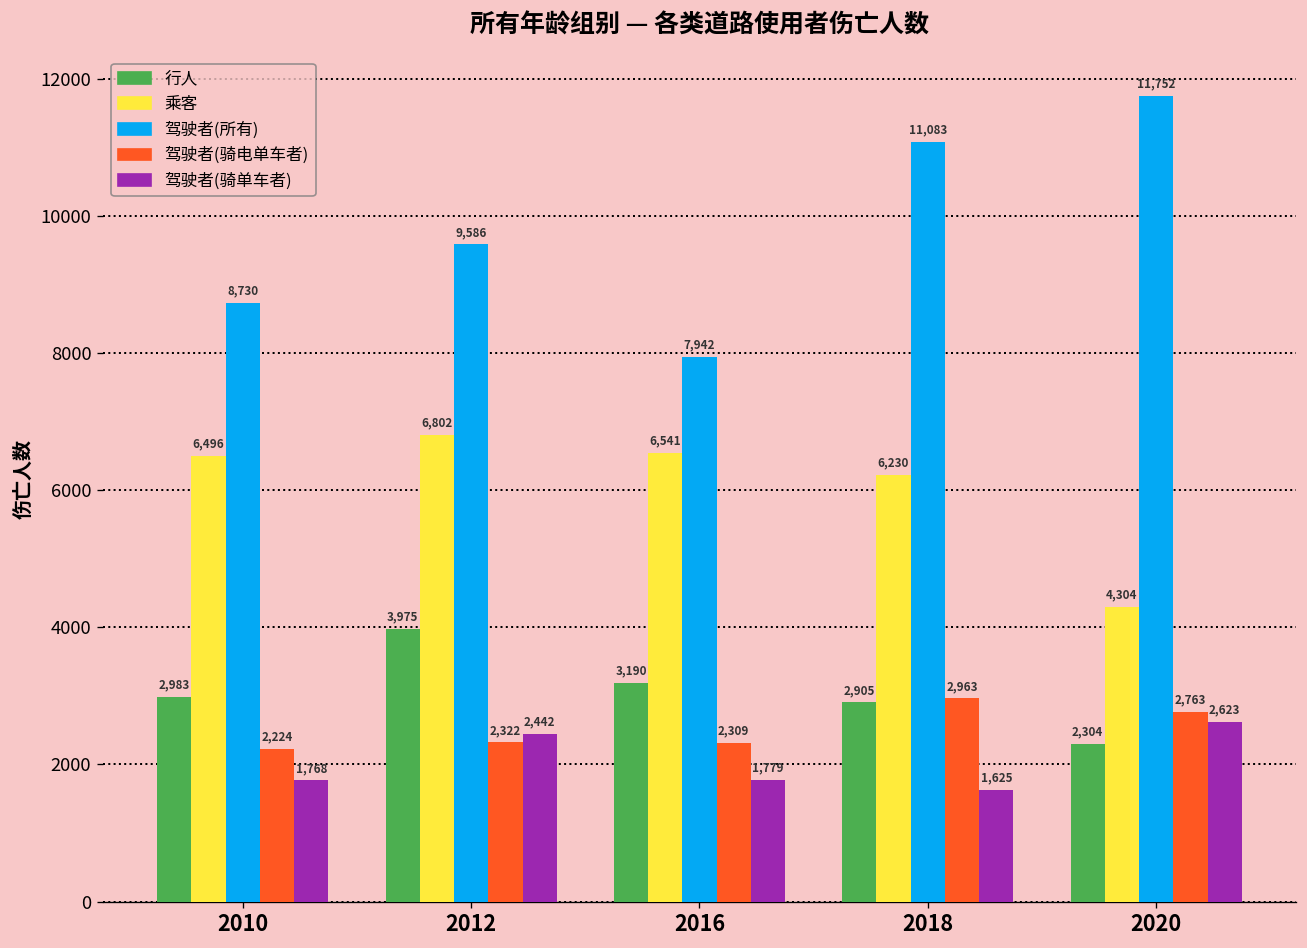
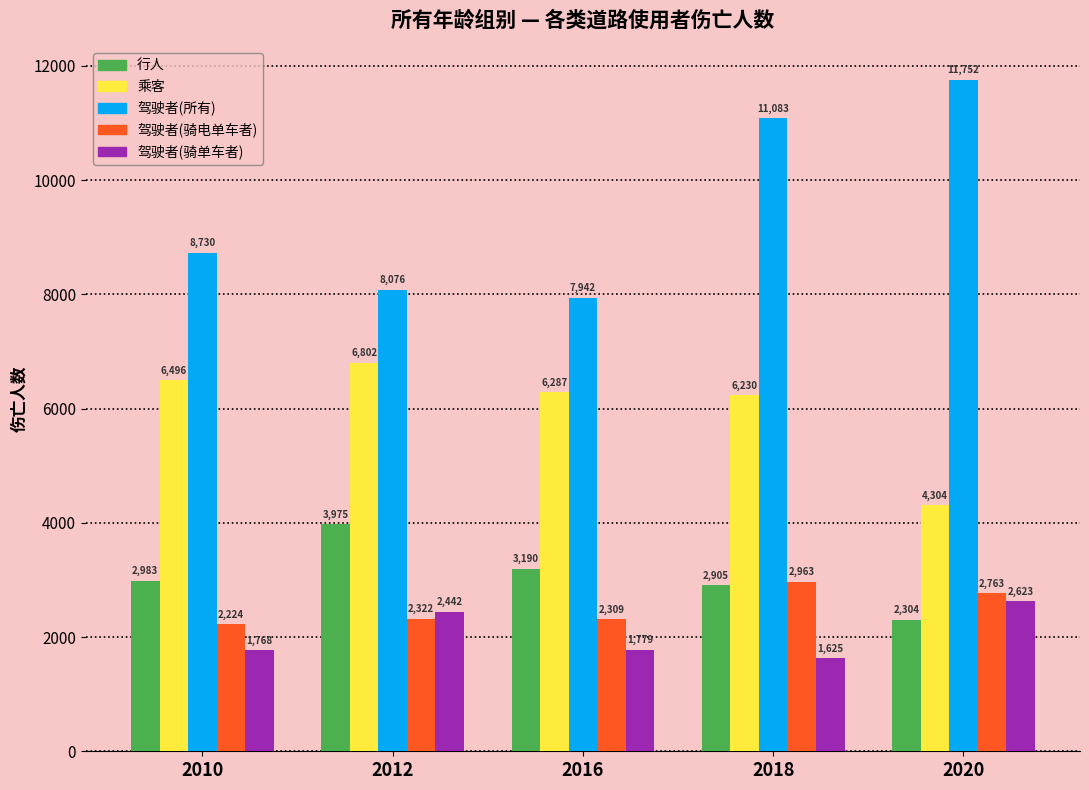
  {
    "行人": {
      "2010": "2,983",
      "2012": "3,975",
      "2016": "3,190",
      "2018": "2,905",
      "2020": "2,304"
    },
    "乘客": {
      "2010": "6,496",
      "2012": "6,802",
-     "2016": "6,541",
+     "2016": "6,287",
      "2018": "6,230",
      "2020": "4,304"
    },
    "驾驶者(所有)": {
      "2010": "8,730",
-     "2012": "9,586",
+     "2012": "8,076",
      "2016": "7,942",
      "2018": "11,083",
      "2020": "11,752"
    },
    "驾驶者(骑电单车者)": {
      "2010": "2,224",
      "2012": "2,322",
      "2016": "2,309",
      "2018": "2,963",
      "2020": "2,763"
    },
    "驾驶者(骑单车者)": {
      "2010": "1,768",
      "2012": "2,442",
      "2016": "1,779",
      "2018": "1,625",
      "2020": "2,623"
    }
  }
